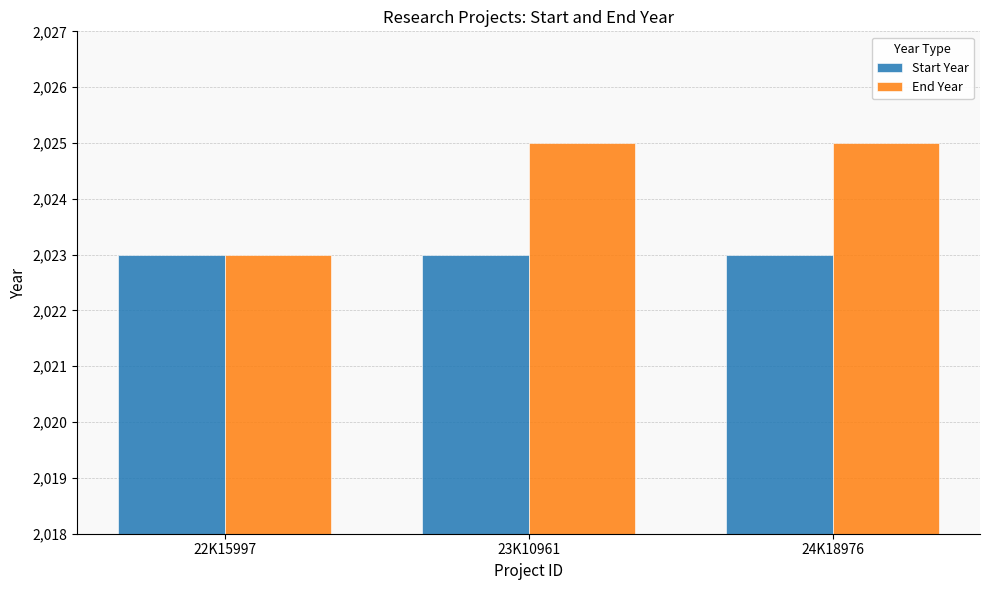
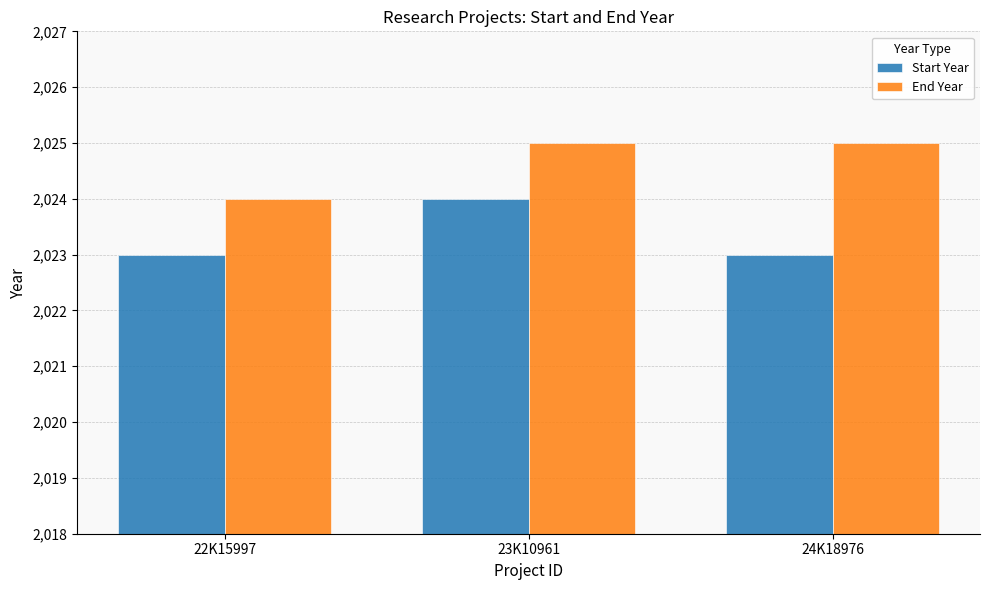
  {
    "Start Year": {
      "22K15997": "2,023",
-     "23K10961": "2,023",
+     "23K10961": "2,024",
      "24K18976": "2,023"
    },
    "End Year": {
-     "22K15997": "2,023",
+     "22K15997": "2,024",
      "23K10961": "2,025",
      "24K18976": "2,025"
    }
  }
